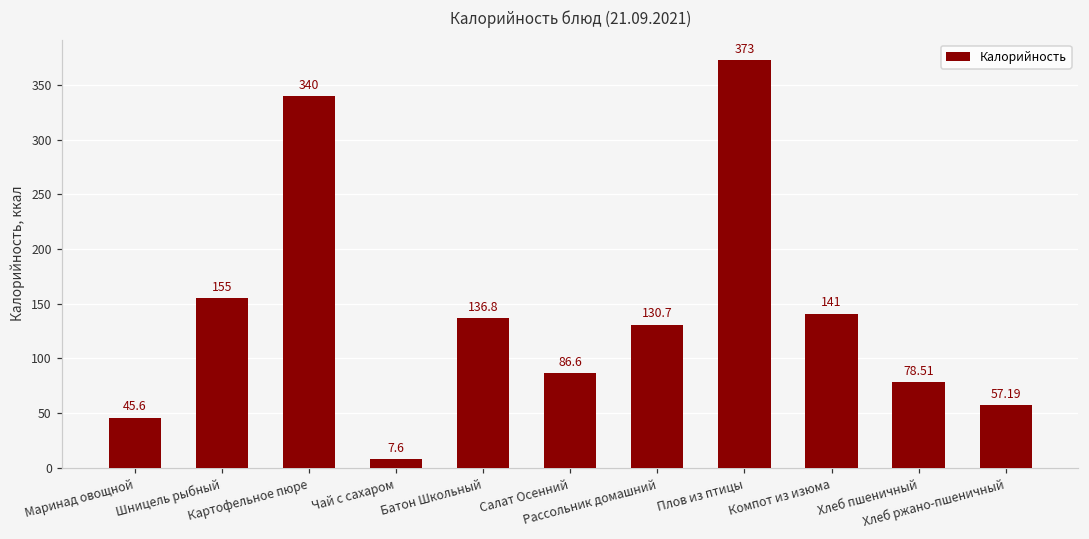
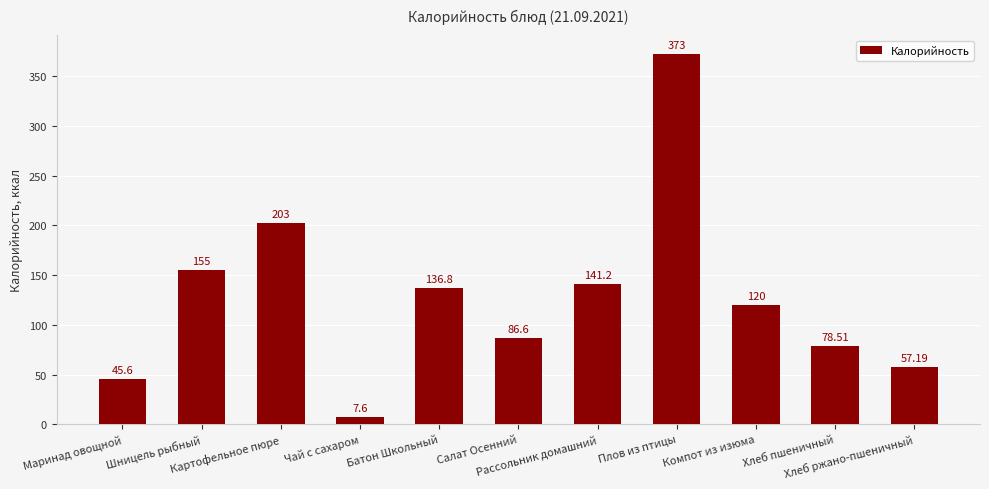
  {
    "Маринад овощной": 45.6,
    "Шницель рыбный": 155,
-   "Картофельное пюре": 340,
+   "Картофельное пюре": 203,
    "Чай с сахаром": 7.6,
    "Батон Школьный": 136.8,
    "Салат Осенний": 86.6,
-   "Рассольник домашний": 130.7,
+   "Рассольник домашний": 141.2,
    "Плов из птицы": 373,
-   "Компот из изюма": 141,
+   "Компот из изюма": 120,
    "Хлеб пшеничный": 78.51,
    "Хлеб ржано-пшеничный": 57.19
  }
